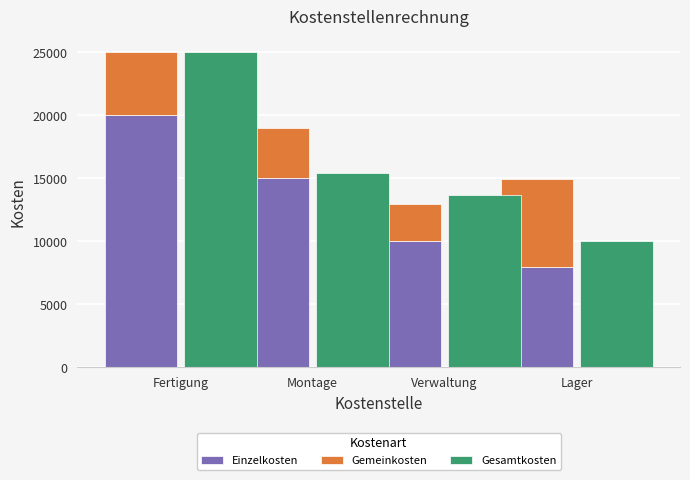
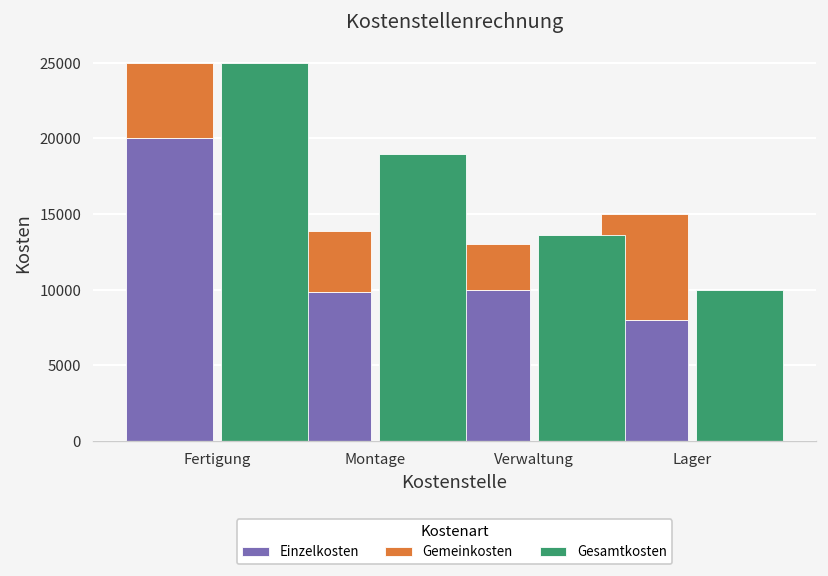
  {
    "Einzelkosten": {
      "Fertigung": 20000,
-     "Montage": 15000,
+     "Montage": 9900,
      "Verwaltung": 10000,
      "Lager": 8000
    },
    "Gemeinkosten": {
      "Fertigung": 5000,
      "Montage": 4000,
      "Verwaltung": 3000,
      "Lager": 7000
    },
    "Gesamtkosten": {
      "Fertigung": 25000,
-     "Montage": 15500,
+     "Montage": 19000,
      "Verwaltung": 13600,
      "Lager": 10000
    }
  }
